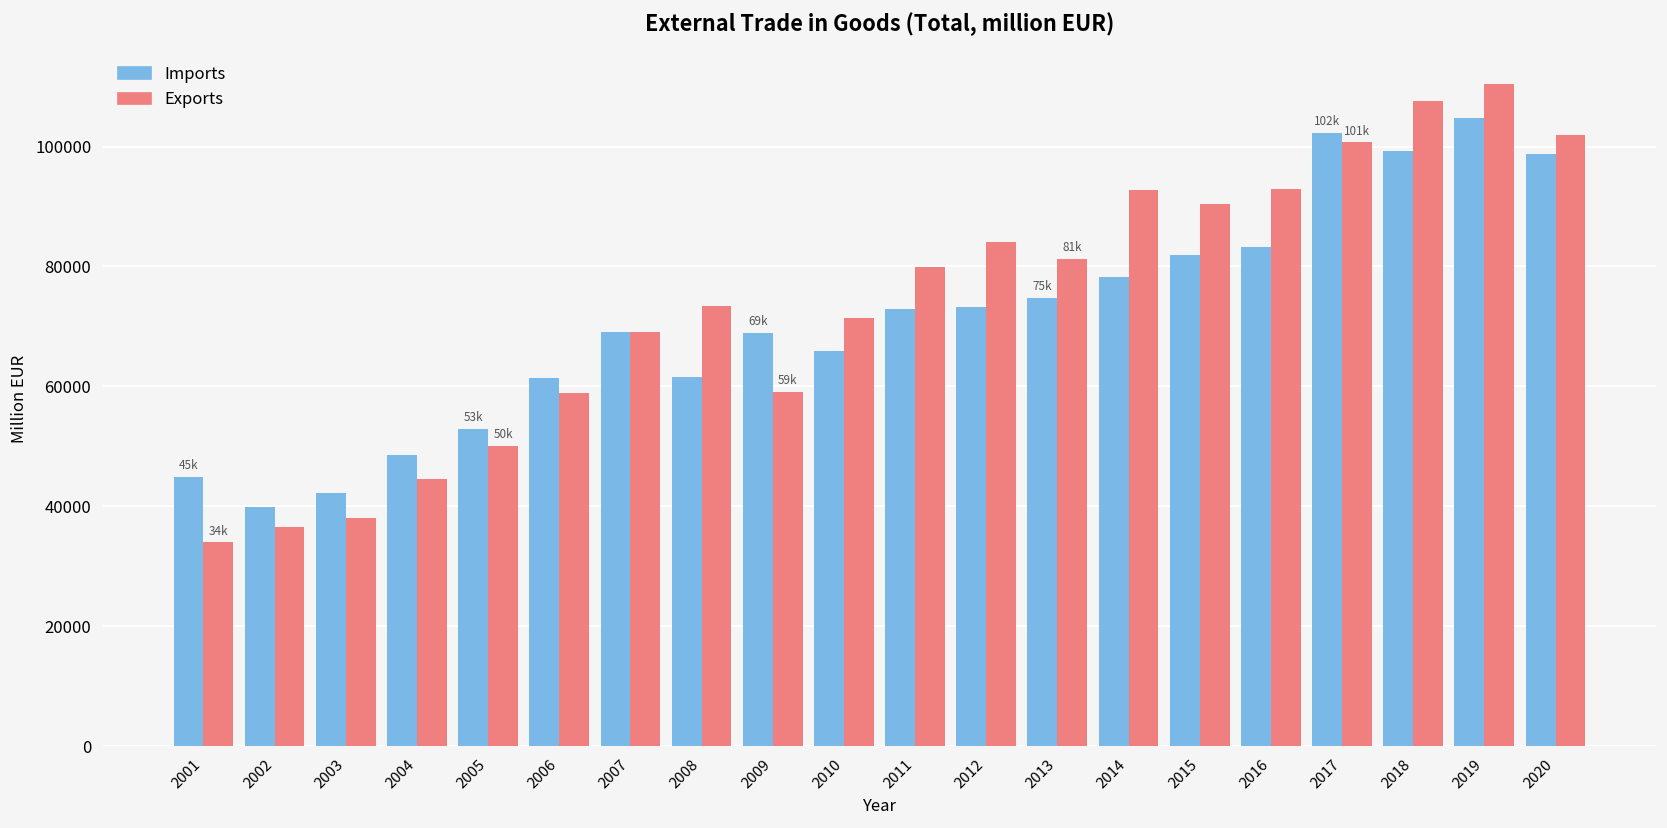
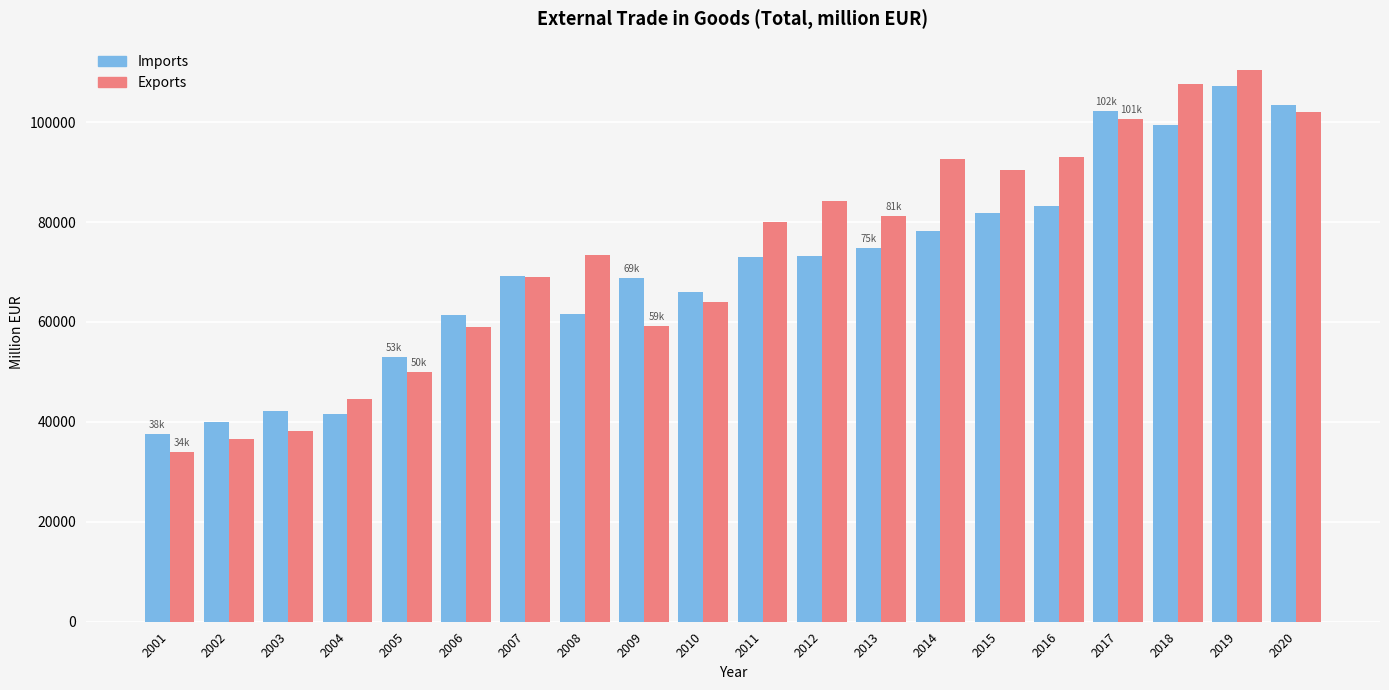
  {
    "Imports": {
-     "2001": "45k",
-     "2004": "49000",
+     "2001": "38k",
+     "2004": "42000",
      "2005": "53k",
      "2009": "69k",
      "2013": "75k",
      "2017": "102k",
-     "2019": "105000",
-     "2020": "99000"
+     "2019": "107000",
+     "2020": "103000"
    },
    "Exports": {
      "2002": "37000",
      "2003": "38000",
      "2004": "45000",
      "2006": "59000",
      "2007": "69000",
      "2008": "73000",
-     "2010": "71000",
+     "2010": "64000",
      "2011": "80000",
      "2012": "84000",
      "2014": "93000",
      "2015": "90000",
      "2016": "93000",
      "2018": "108000",
      "2019": "110000",
      "2020": "102000"
    }
  }
